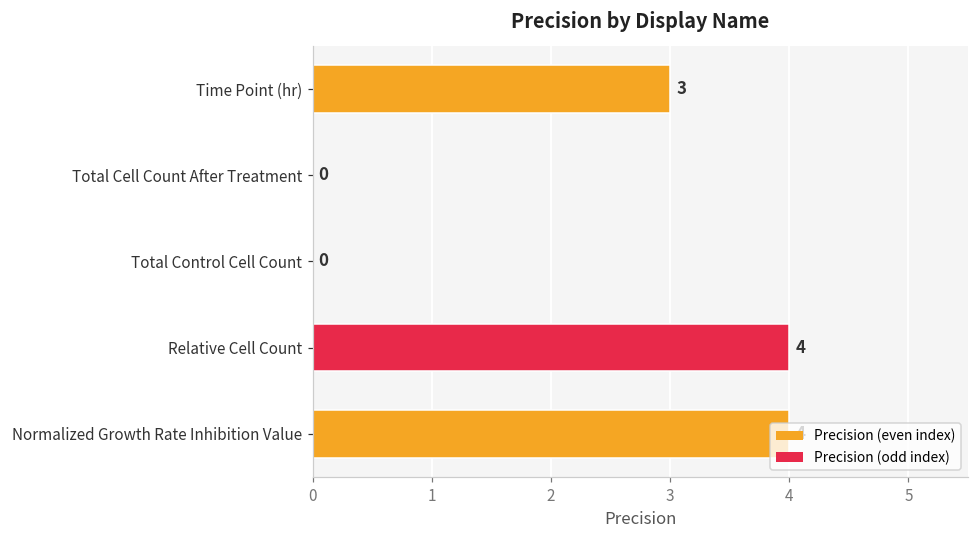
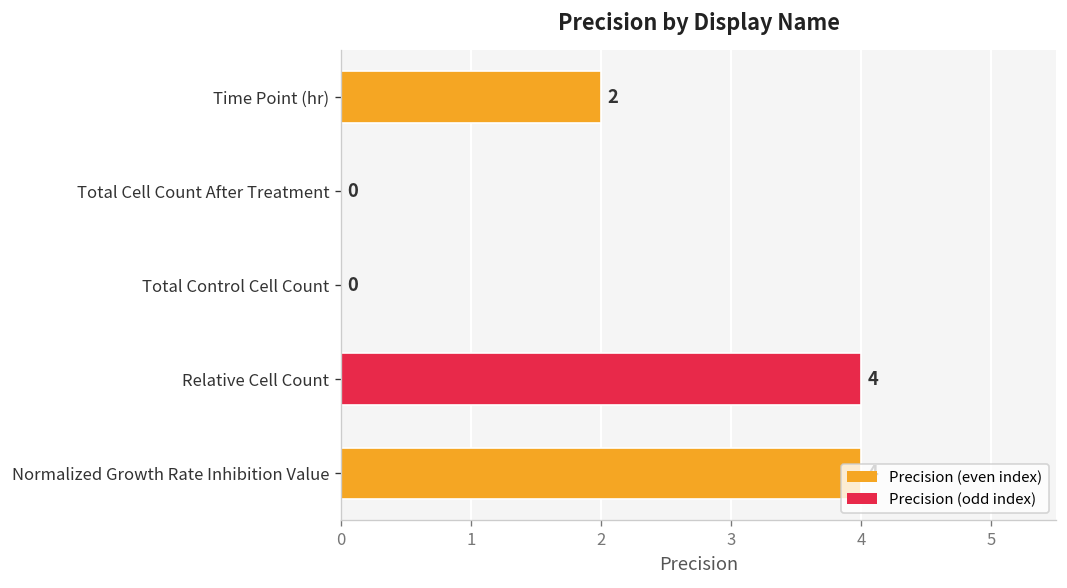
  {
-   "Time Point (hr)": 3,
+   "Time Point (hr)": 2,
    "Total Cell Count After Treatment": 0,
    "Total Control Cell Count": 0,
    "Relative Cell Count": 4
  }
